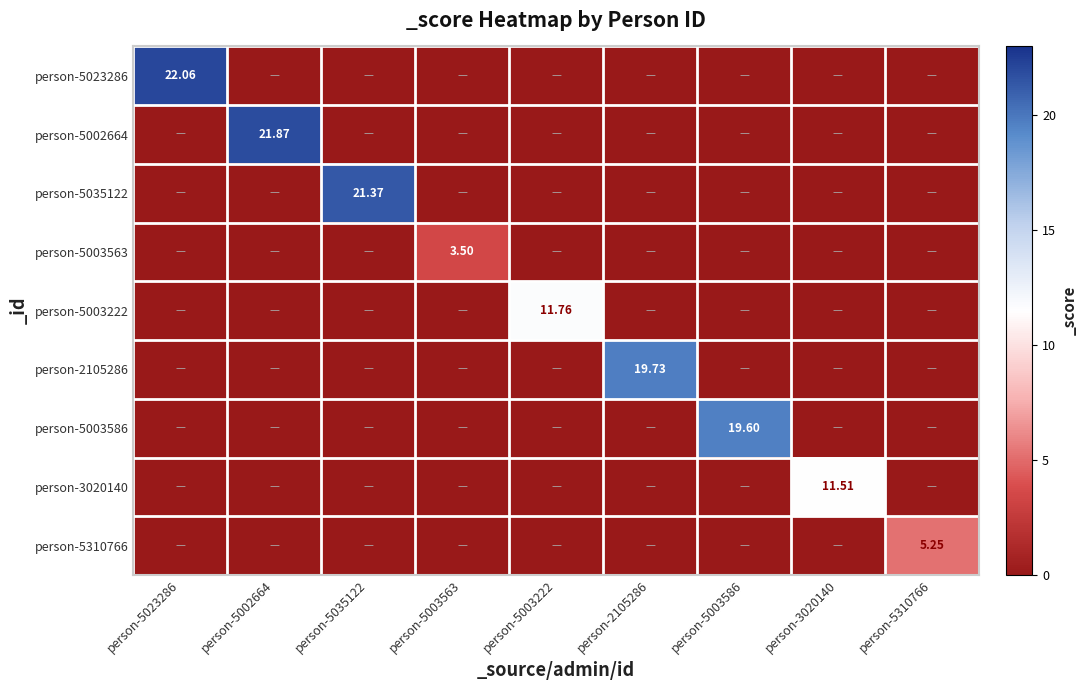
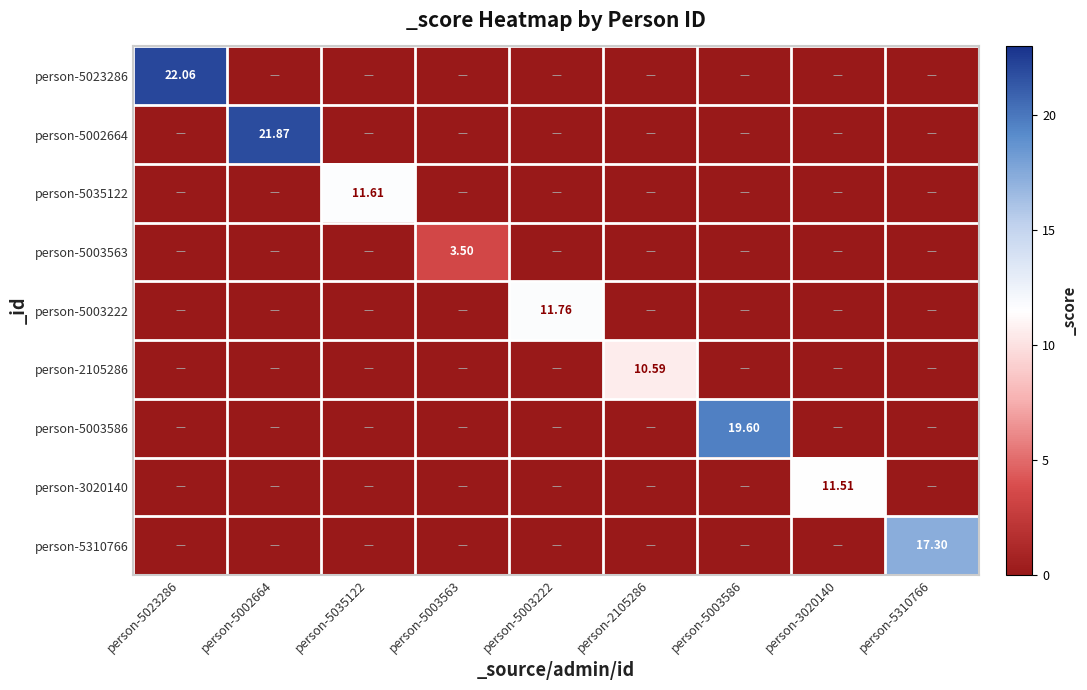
  {
    "person-5023286": {
      "person-5023286": 22.06
    },
    "person-5002664": {
      "person-5002664": 21.87
    },
    "person-5035122": {
-     "person-5035122": 21.37
+     "person-5035122": 11.61
    },
    "person-5003563": {
      "person-5003563": 3.50
    },
    "person-5003222": {
      "person-5003222": 11.76
    },
    "person-2105286": {
-     "person-2105286": 19.73
+     "person-2105286": 10.59
    },
    "person-5003586": {
      "person-5003586": 19.60
    },
    "person-3020140": {
      "person-3020140": 11.51
    },
    "person-5310766": {
-     "person-5310766": 5.25
+     "person-5310766": 17.30
    }
  }
